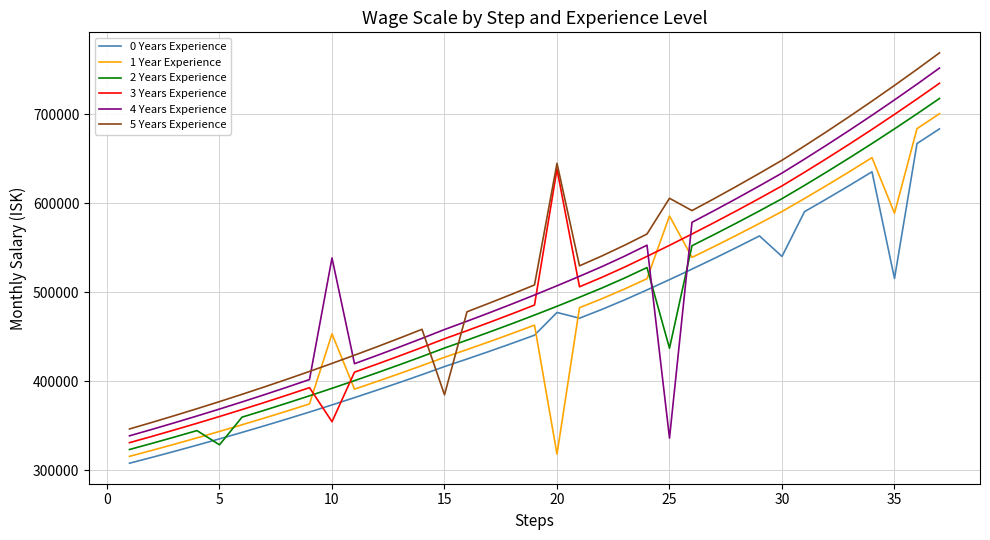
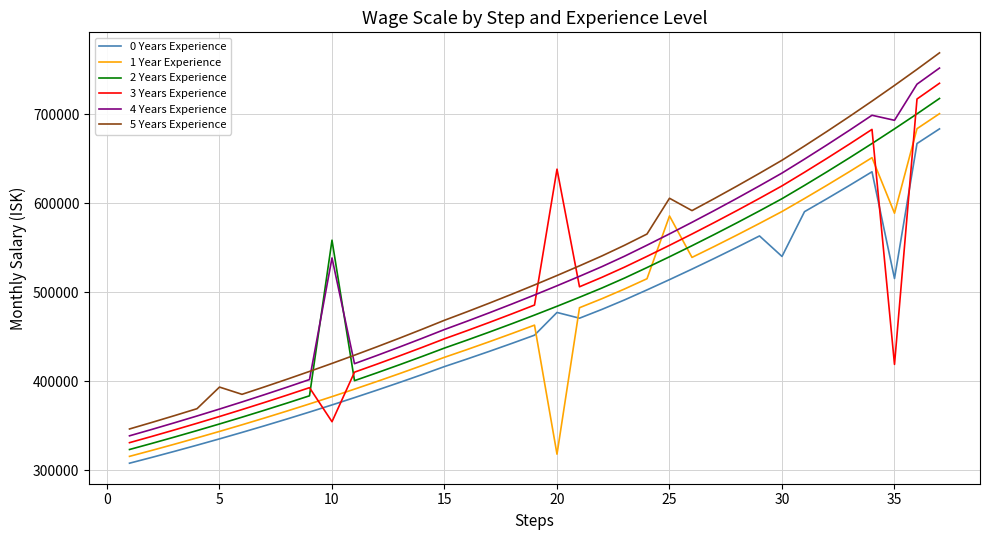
  {
    "0 Years Experience": {
      "5": 340000,
      "10": 370000,
      "15": 420000,
      "20": 480000,
      "25": 510000,
      "30": 540000,
      "35": 520000
    },
    "1 Year Experience": {
      "5": 340000,
-     "10": 450000,
+     "10": 380000,
      "15": 430000,
      "20": 320000,
      "25": 590000,
      "30": 590000,
      "35": 590000
    },
    "2 Years Experience": {
-     "5": 330000,
-     "10": 390000,
+     "5": 350000,
+     "10": 560000,
      "15": 440000,
      "20": 480000,
-     "25": 440000,
+     "25": 540000,
      "30": 610000,
      "35": 680000
    },
    "3 Years Experience": {
      "5": 360000,
      "10": 350000,
      "15": 450000,
      "20": 640000,
      "25": 550000,
      "30": 620000,
-     "35": 700000
+     "35": 420000
    },
    "4 Years Experience": {
      "5": 370000,
      "10": 540000,
      "15": 460000,
      "20": 510000,
-     "25": 340000,
+     "25": 570000,
      "30": 630000,
-     "35": 720000
+     "35": 690000
    },
    "5 Years Experience": {
-     "5": 380000,
+     "5": 390000,
      "10": 420000,
-     "15": 380000,
-     "20": 640000,
+     "15": 470000,
+     "20": 520000,
      "25": 610000,
      "30": 650000,
      "35": 730000
    }
  }
